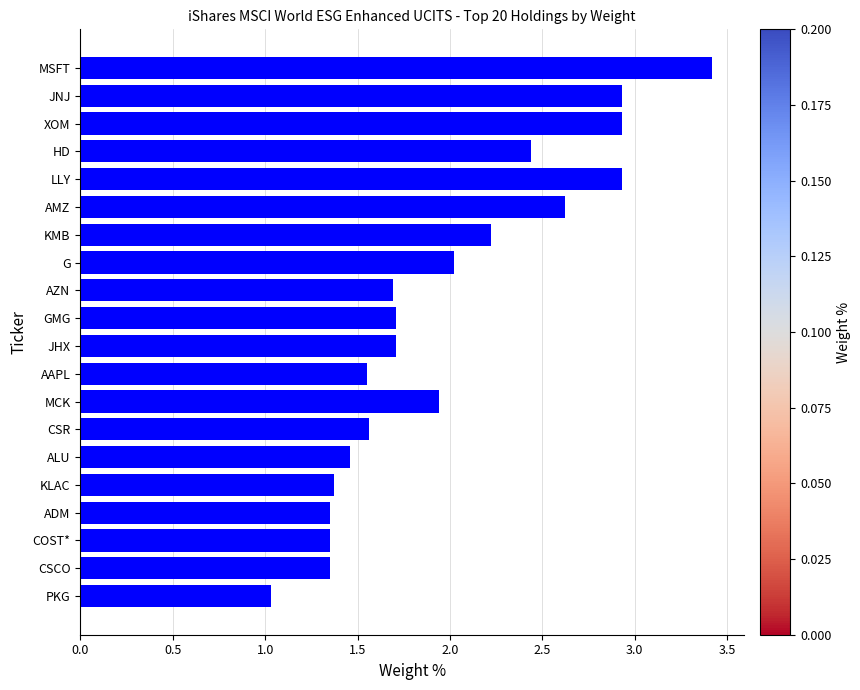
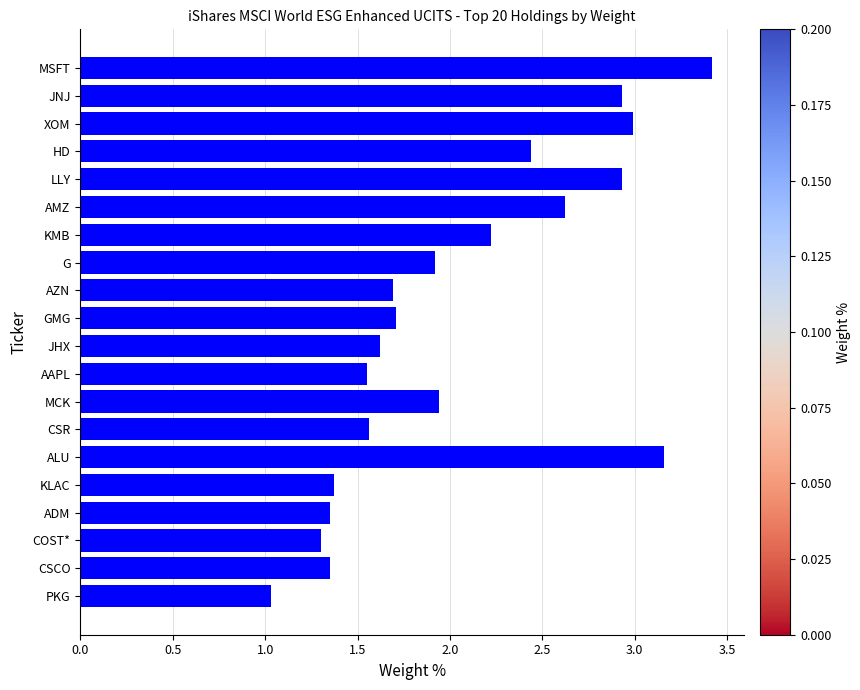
  {
    "MSFT": 3.42,
    "JNJ": 2.93,
-   "XOM": 2.93,
+   "XOM": 2.99,
    "HD": 2.44,
    "LLY": 2.93,
    "AMZ": 2.62,
    "KMB": 2.22,
-   "G": 2.02,
+   "G": 1.92,
    "AZN": 1.69,
    "GMG": 1.71,
-   "JHX": 1.71,
+   "JHX": 1.62,
    "AAPL": 1.55,
    "MCK": 1.94,
    "CSR": 1.56,
-   "ALU": 1.46,
+   "ALU": 3.16,
    "KLAC": 1.37,
    "ADM": 1.35,
-   "COST*": 1.35,
+   "COST*": 1.30,
    "CSCO": 1.35,
    "PKG": 1.03
  }
